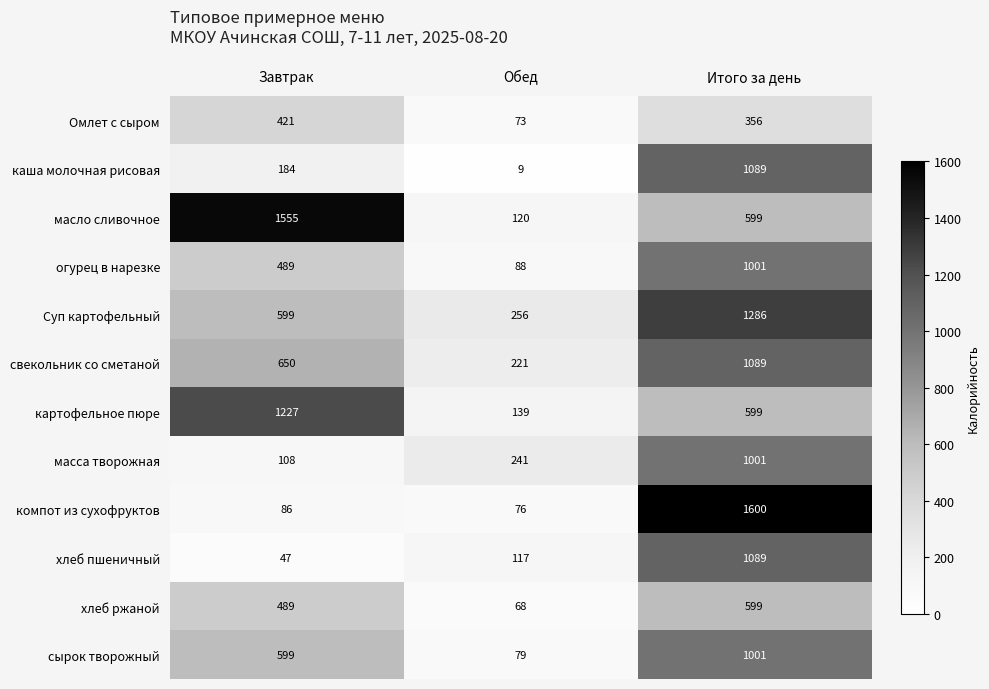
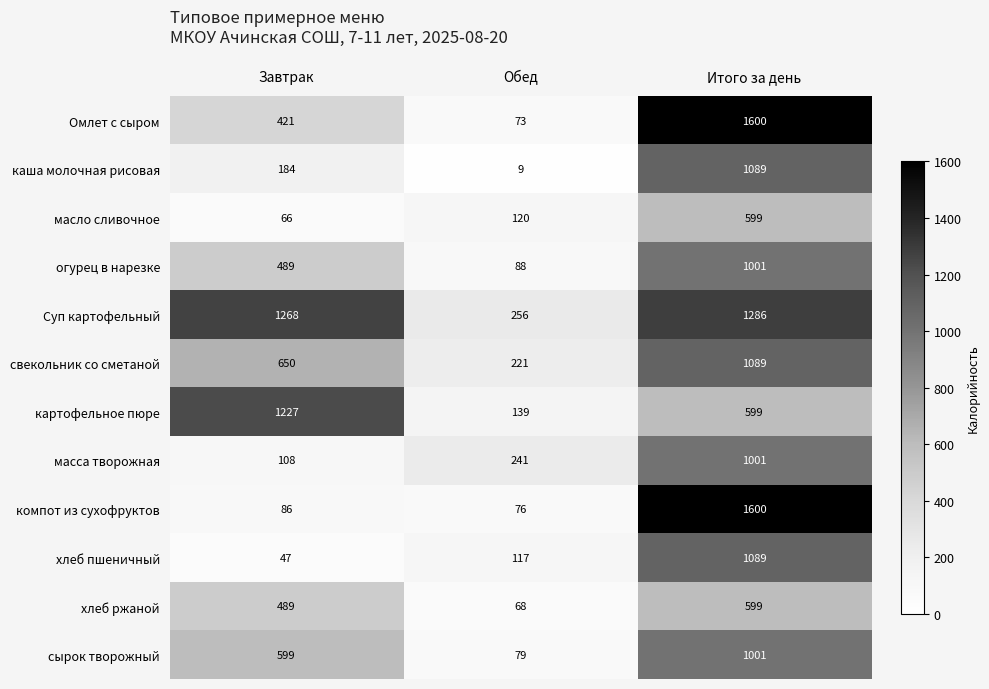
  {
    "Омлет с сыром": {
      "Завтрак": 421,
      "Обед": 73,
-     "Итого за день": 356
+     "Итого за день": 1600
    },
    "каша молочная рисовая": {
      "Завтрак": 184,
      "Обед": 9,
      "Итого за день": 1089
    },
    "масло сливочное": {
-     "Завтрак": 1555,
+     "Завтрак": 66,
      "Обед": 120,
      "Итого за день": 599
    },
    "огурец в нарезке": {
      "Завтрак": 489,
      "Обед": 88,
      "Итого за день": 1001
    },
    "Суп картофельный": {
-     "Завтрак": 599,
+     "Завтрак": 1268,
      "Обед": 256,
      "Итого за день": 1286
    },
    "свекольник со сметаной": {
      "Завтрак": 650,
      "Обед": 221,
      "Итого за день": 1089
    },
    "картофельное пюре": {
      "Завтрак": 1227,
      "Обед": 139,
      "Итого за день": 599
    },
    "масса творожная": {
      "Завтрак": 108,
      "Обед": 241,
      "Итого за день": 1001
    },
    "компот из сухофруктов": {
      "Завтрак": 86,
      "Обед": 76,
      "Итого за день": 1600
    },
    "хлеб пшеничный": {
      "Завтрак": 47,
      "Обед": 117,
      "Итого за день": 1089
    },
    "хлеб ржаной": {
      "Завтрак": 489,
      "Обед": 68,
      "Итого за день": 599
    },
    "сырок творожный": {
      "Завтрак": 599,
      "Обед": 79,
      "Итого за день": 1001
    }
  }
